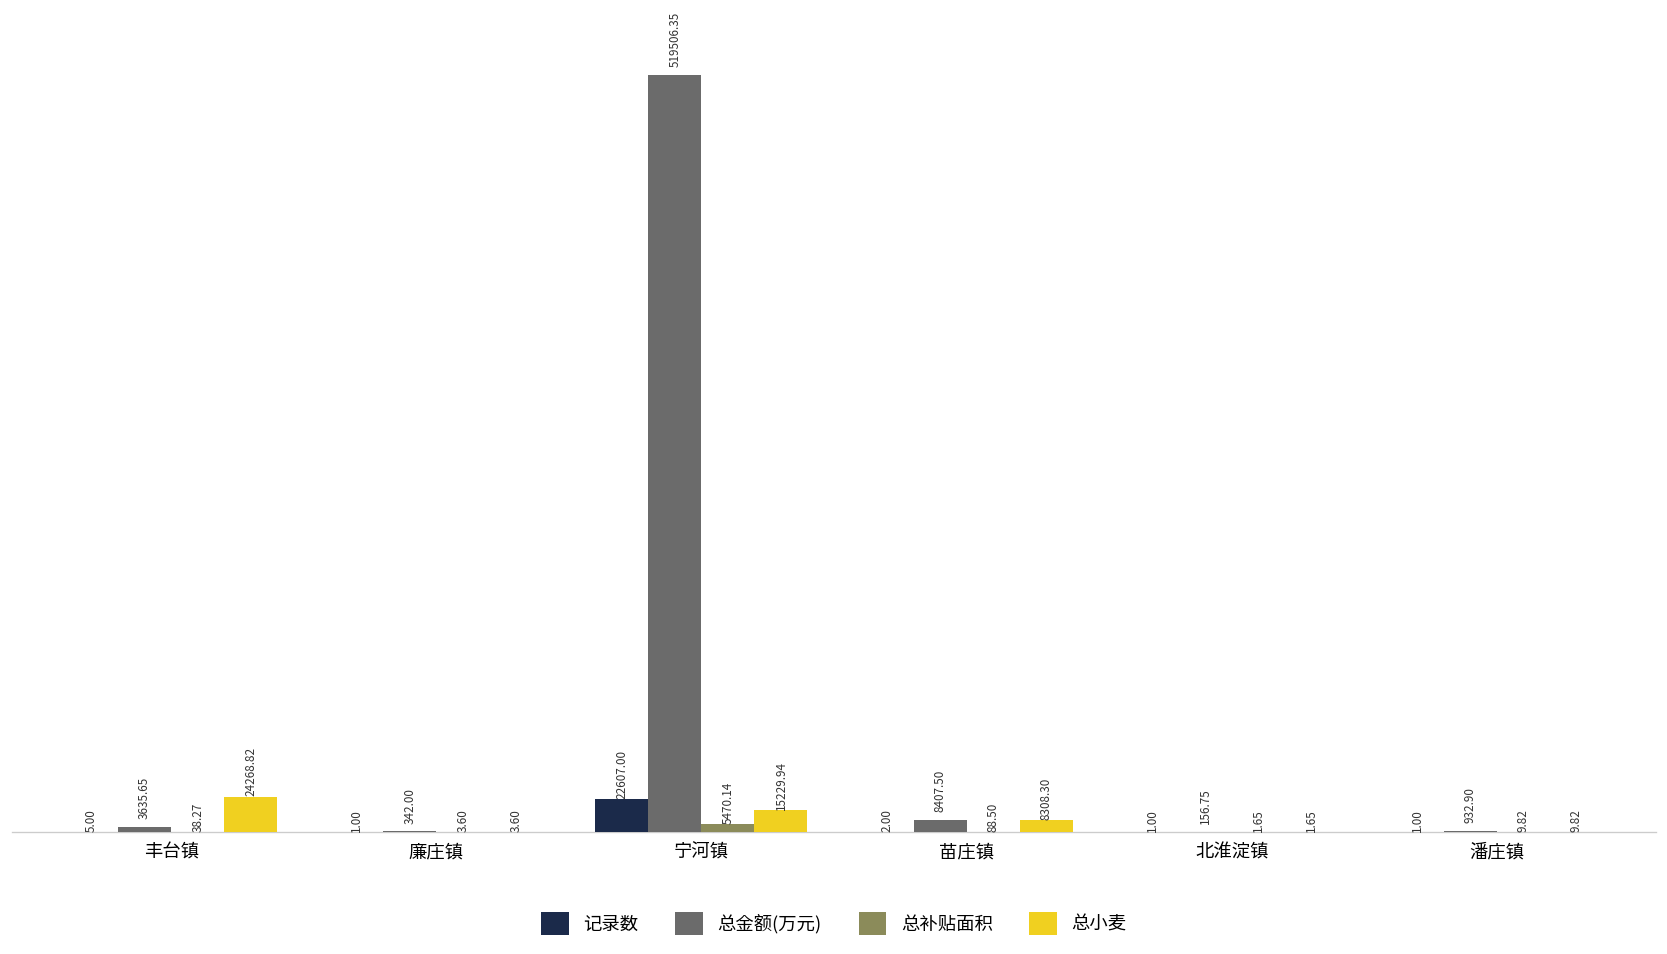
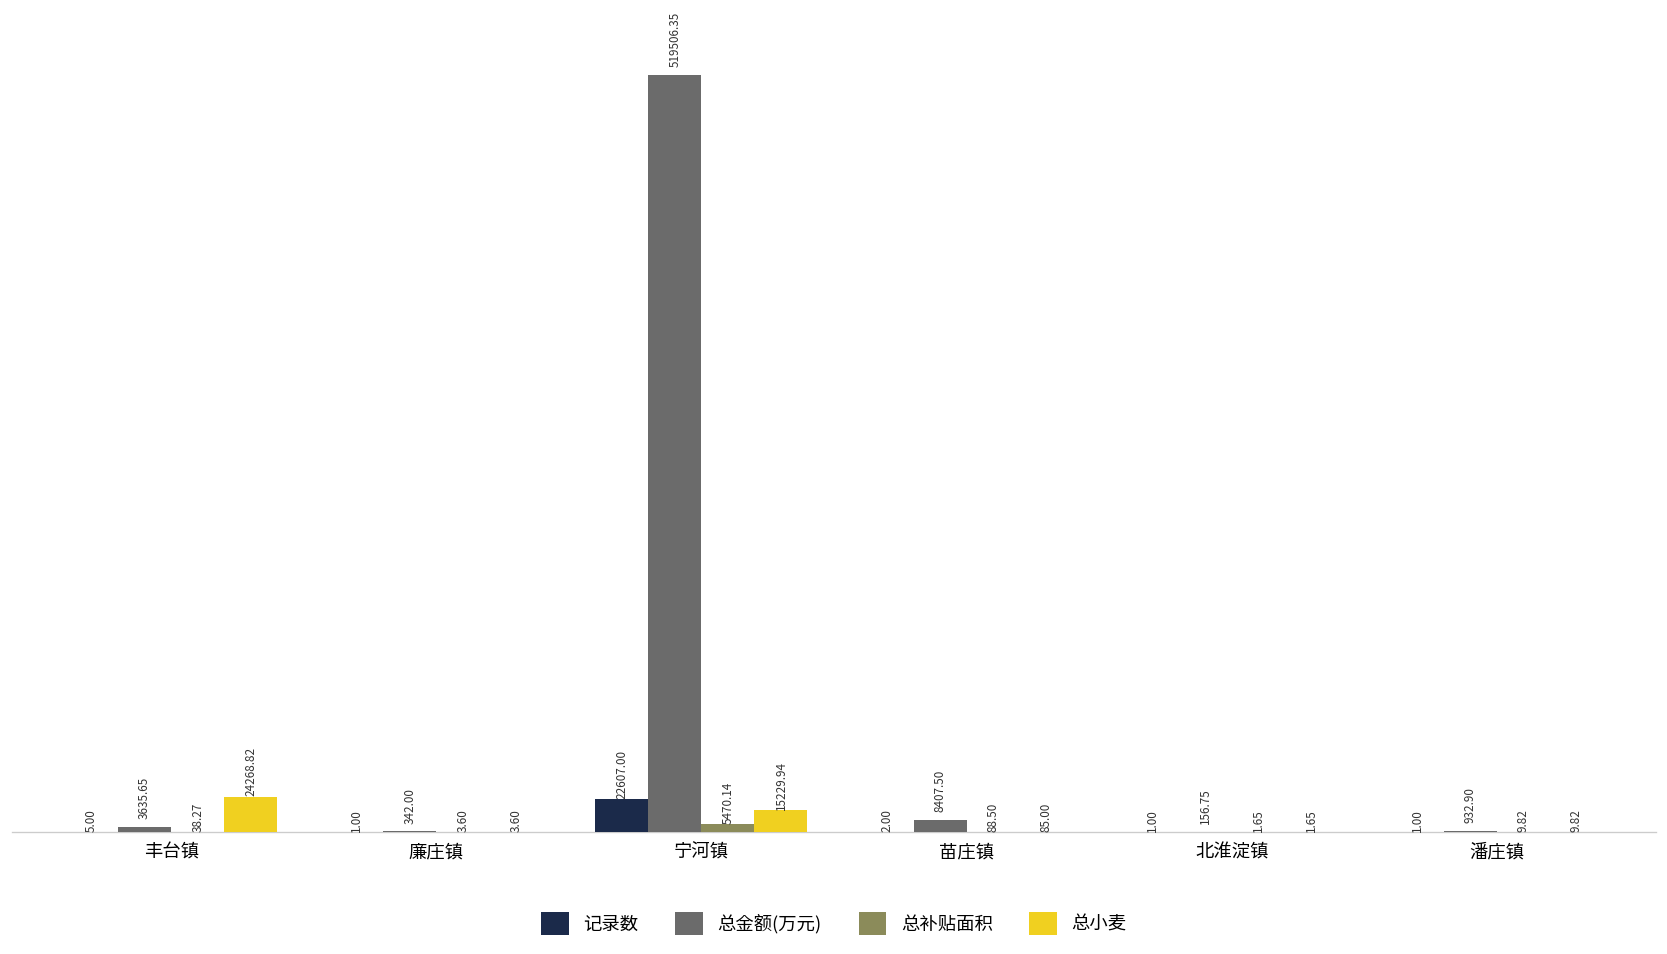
  {
    "记录数": {
      "丰台镇": 5.00,
      "廉庄镇": 1.00,
      "宁河镇": 22607.00,
      "苗庄镇": 2.00,
      "北淮淀镇": 1.00,
      "潘庄镇": 1.00
    },
    "总小麦": {
      "丰台镇": 24268.82,
      "廉庄镇": 3.60,
      "宁河镇": 15229.94,
-     "苗庄镇": 8308.30,
+     "苗庄镇": 85.00,
      "北淮淀镇": 1.65,
      "潘庄镇": 9.82
    }
  }
